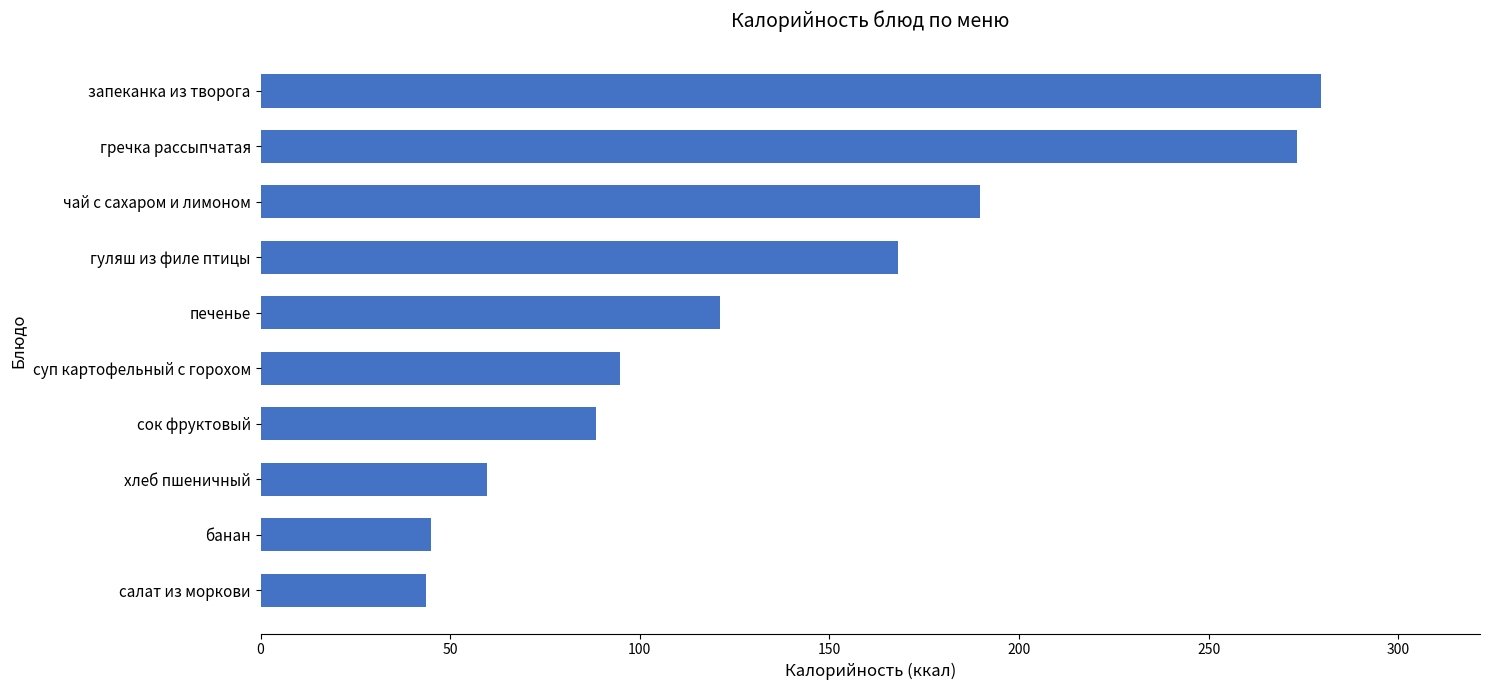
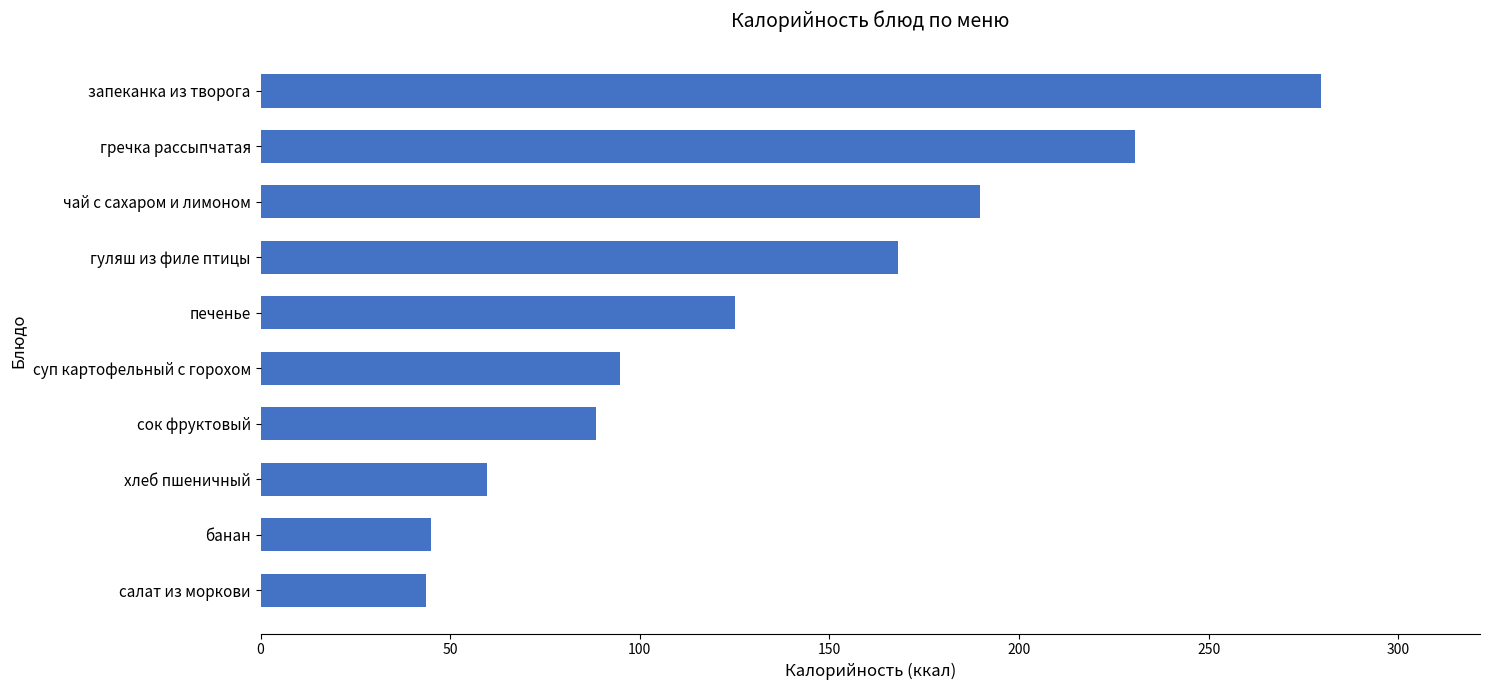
  {
    "запеканка из творога": 280,
-   "гречка рассыпчатая": 273,
+   "гречка рассыпчатая": 230,
    "чай с сахаром и лимоном": 190,
    "гуляш из филе птицы": 168,
-   "печенье": 121,
+   "печенье": 125,
    "суп картофельный с горохом": 95,
    "сок фруктовый": 88,
    "хлеб пшеничный": 60,
    "банан": 45,
    "салат из моркови": 44
  }
